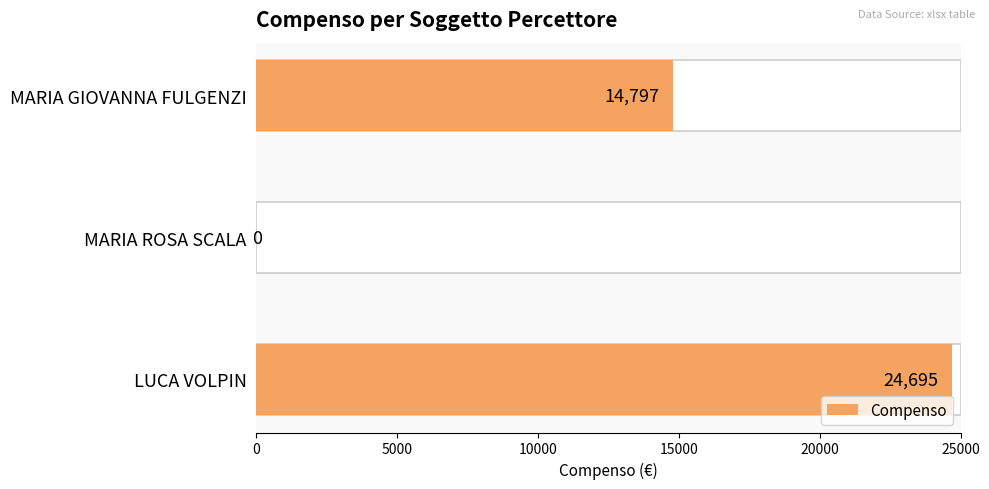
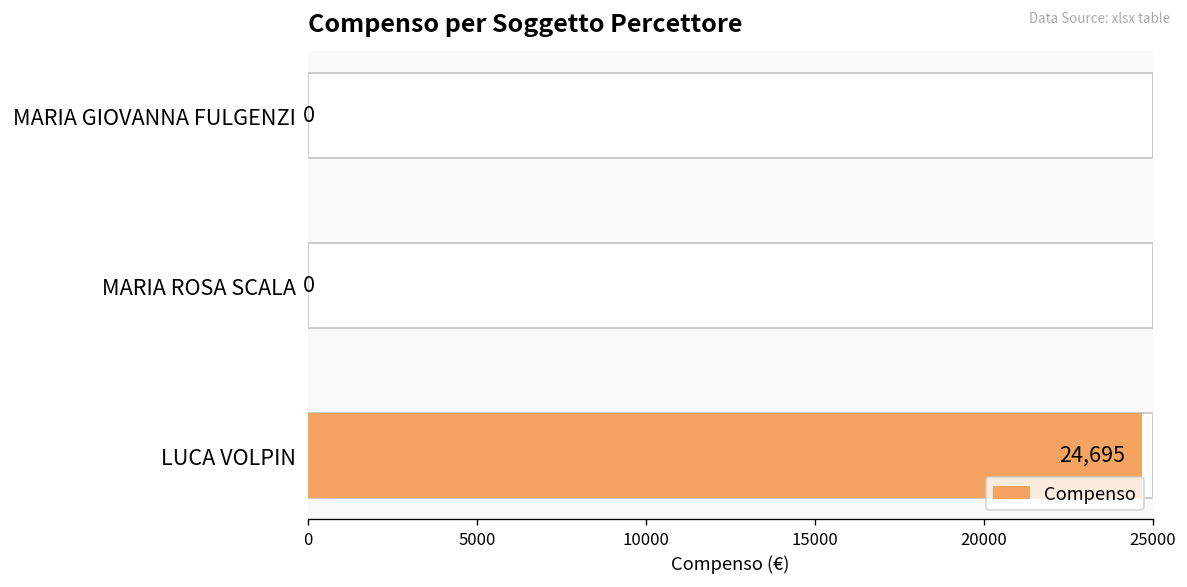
  {
    "Compenso": {
-     "MARIA GIOVANNA FULGENZI": "14,797",
+     "MARIA GIOVANNA FULGENZI": "0",
      "MARIA ROSA SCALA": "0"
    }
  }
